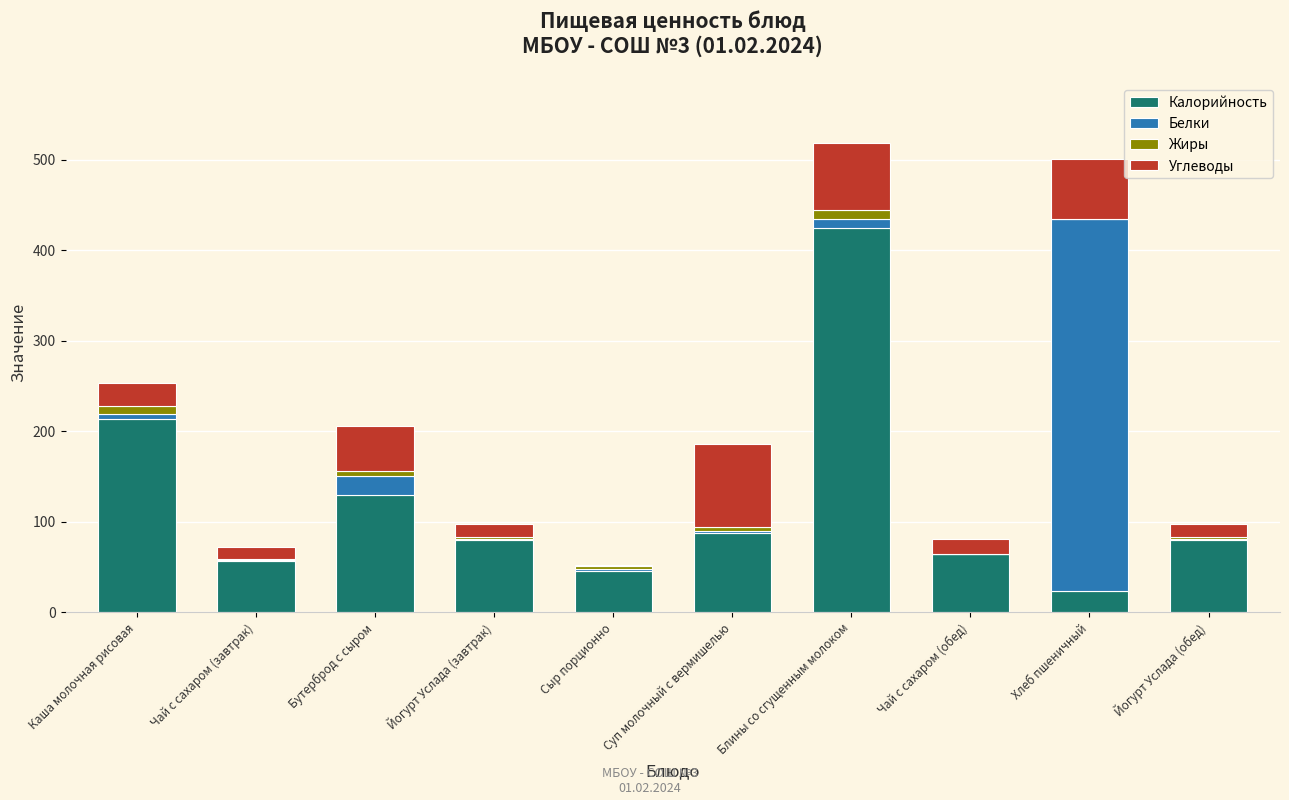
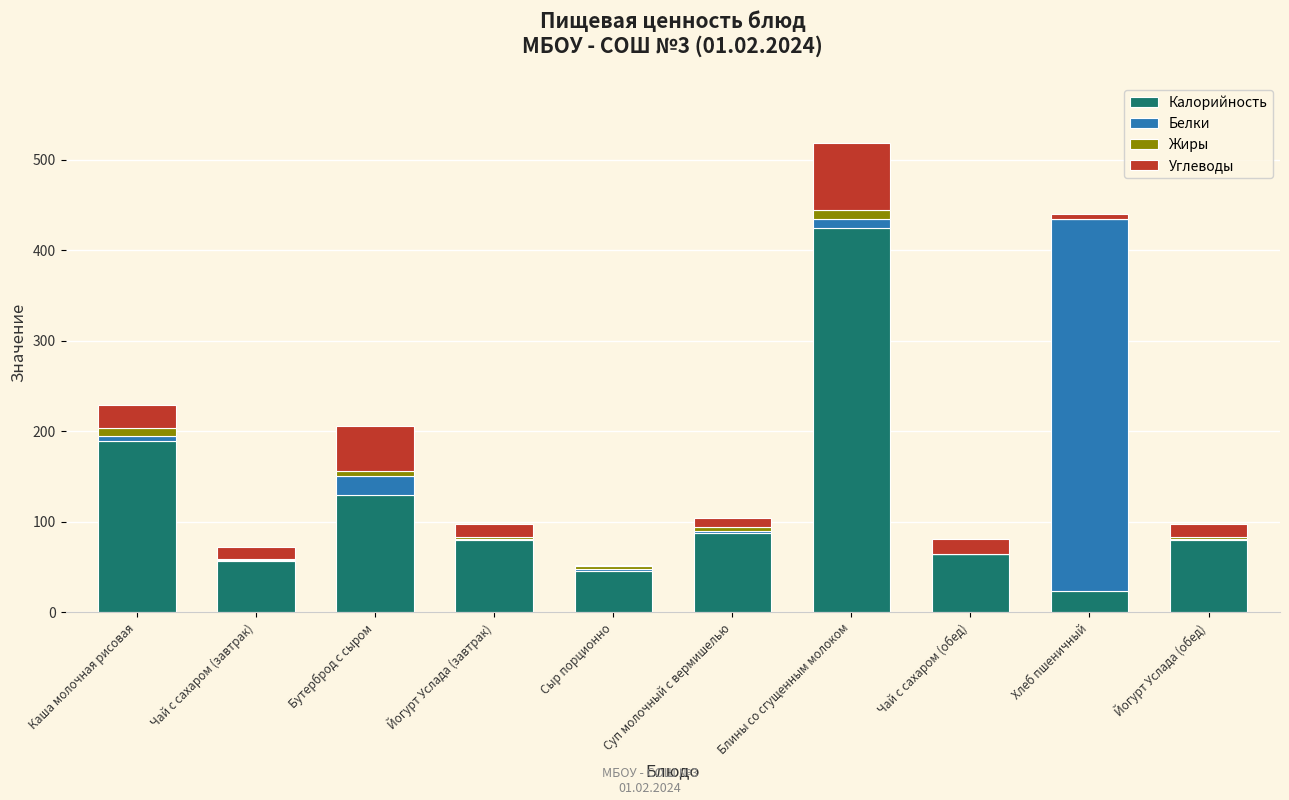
  {
    "Калорийность": {
-     "Каша молочная рисовая": 210,
+     "Каша молочная рисовая": 190,
      "Чай с сахаром (завтрак)": 60,
      "Бутерброд с сыром": 130,
      "Йогурт Услада (завтрак)": 80,
      "Сыр порционно": 50,
      "Суп молочный с вермишелью": 90,
      "Блины со сгущенным молоком": 430,
      "Чай с сахаром (обед)": 60,
      "Хлеб пшеничный": 20,
      "Йогурт Услада (обед)": 80
    },
    "Белки": {
      "Каша молочная рисовая": 10,
      "Бутерброд с сыром": 20,
      "Блины со сгущенным молоком": 10,
      "Чай с сахаром (обед)": 0,
      "Хлеб пшеничный": 410
    },
    "Жиры": {
      "Каша молочная рисовая": 10,
      "Бутерброд с сыром": 10,
      "Сыр порционно": 0,
      "Суп молочный с вермишелью": 0,
      "Блины со сгущенным молоком": 10,
      "Чай с сахаром (обед)": 0,
      "Хлеб пшеничный": 0
    },
    "Углеводы": {
      "Каша молочная рисовая": 30,
      "Чай с сахаром (завтрак)": 10,
      "Бутерброд с сыром": 50,
      "Йогурт Услада (завтрак)": 10,
-     "Суп молочный с вермишелью": 90,
+     "Суп молочный с вермишелью": 10,
      "Блины со сгущенным молоком": 80,
      "Чай с сахаром (обед)": 20,
-     "Хлеб пшеничный": 70,
+     "Хлеб пшеничный": 10,
      "Йогурт Услада (обед)": 10
    }
  }
